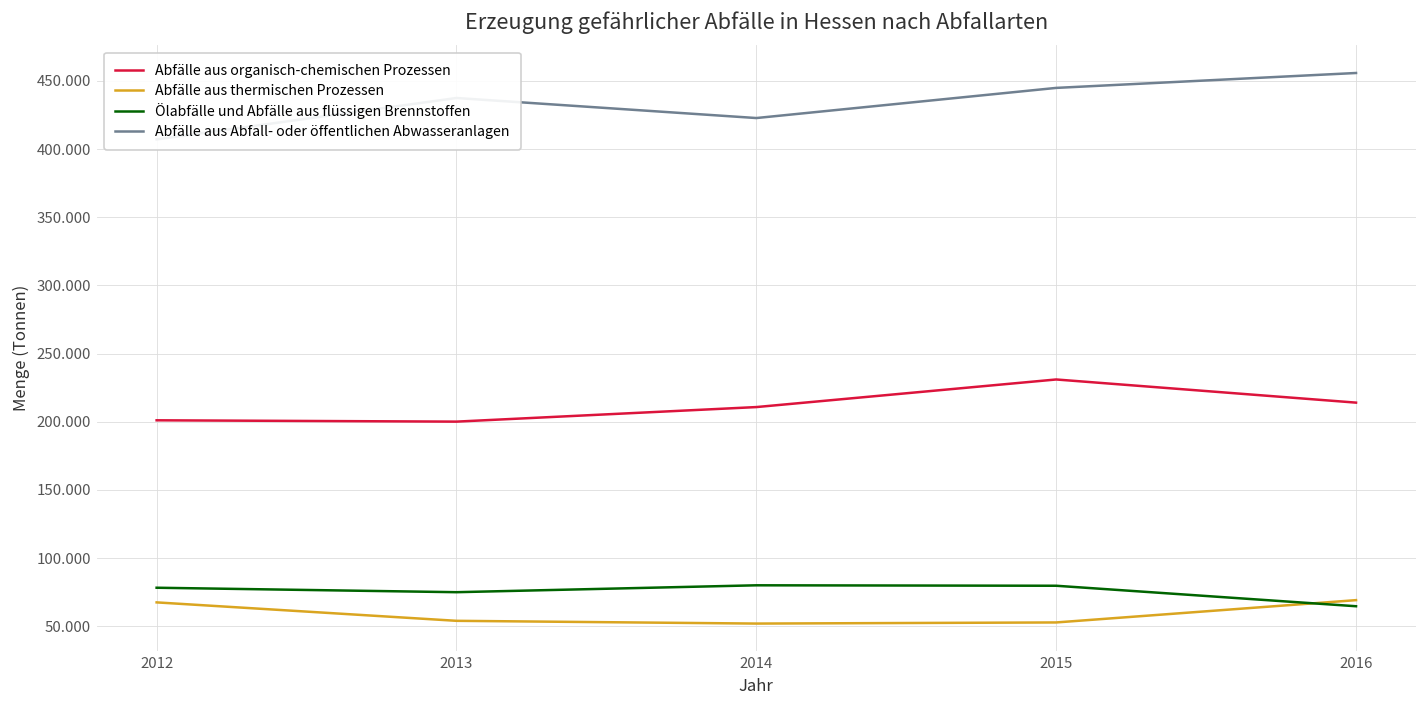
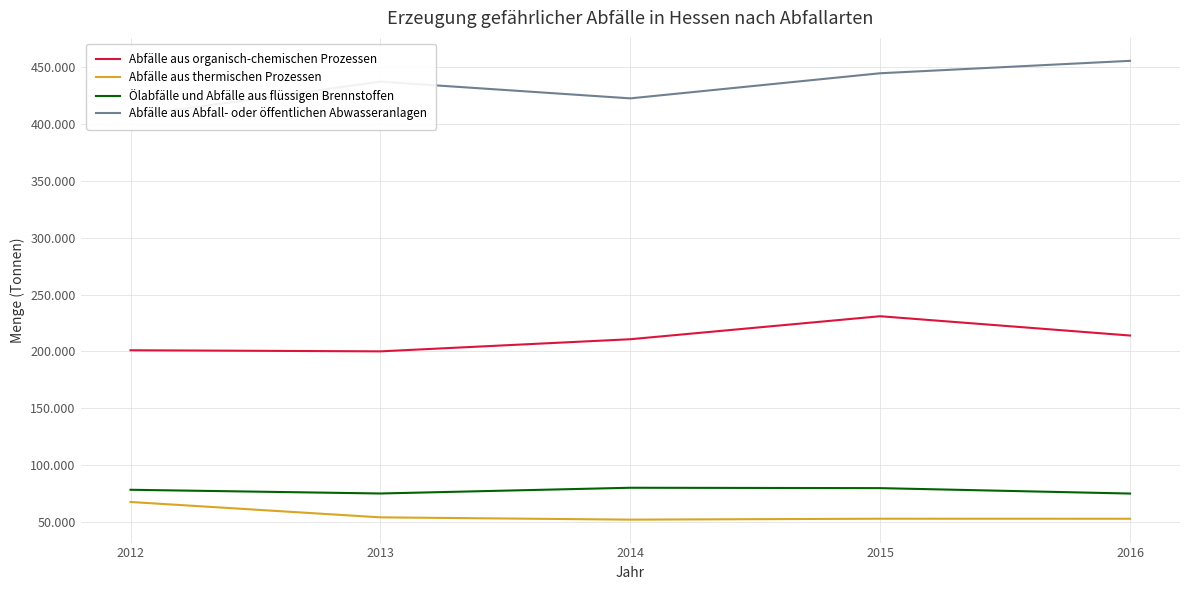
  {
    "Abfälle aus organisch-chemischen Prozessen": {
      "2012": 201,
      "2013": 200,
      "2014": 211,
      "2015": 231,
      "2016": 214
    },
    "Abfälle aus thermischen Prozessen": {
      "2012": 68,
      "2013": 54,
      "2014": 52,
      "2015": 53,
-     "2016": 69
+     "2016": 53
    },
    "Ölabfälle und Abfälle aus flüssigen Brennstoffen": {
      "2012": 78,
      "2013": 75,
      "2014": 80,
      "2015": 80,
-     "2016": 65
+     "2016": 75
    },
    "Abfälle aus Abfall- oder öffentlichen Abwasseranlagen": {
      "2014": 423,
      "2015": 445,
      "2016": 456
    }
  }
